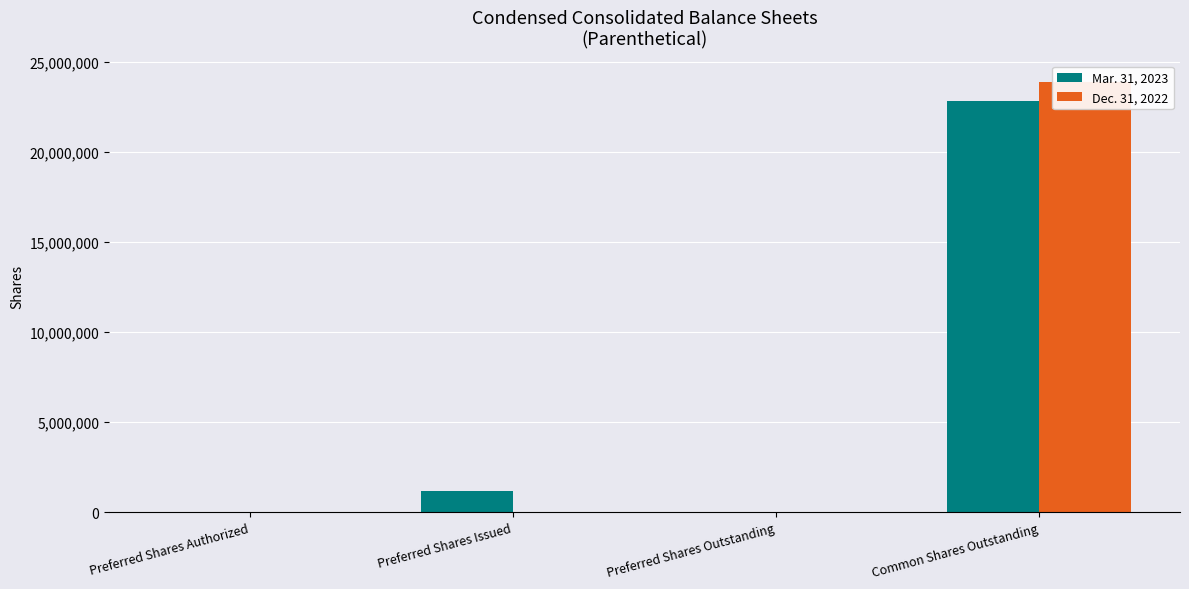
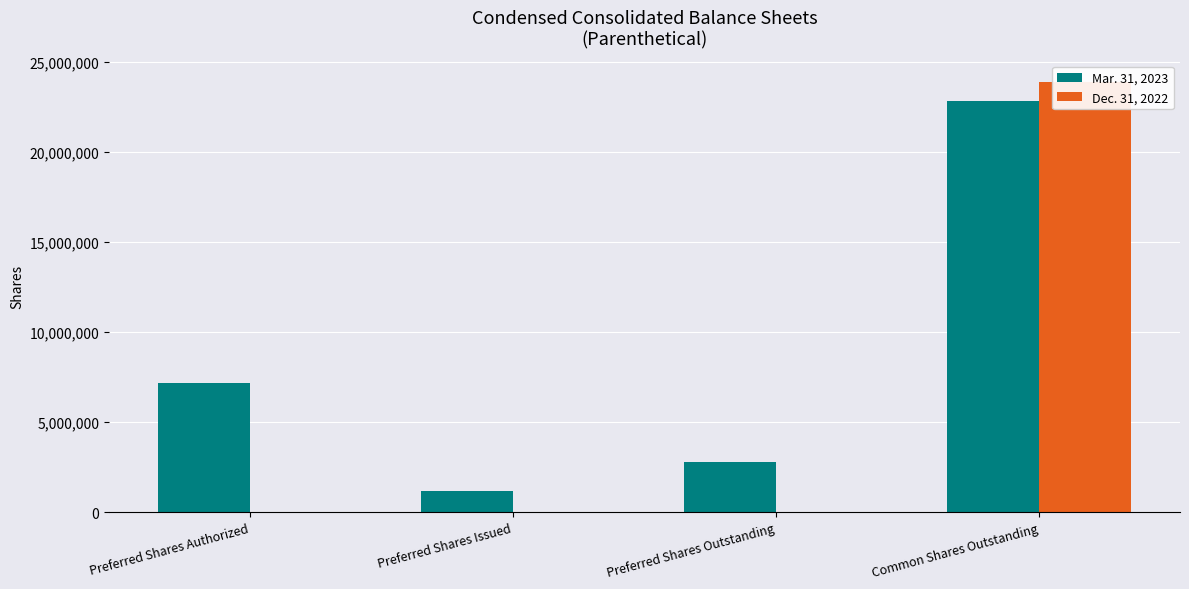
  {
    "Mar. 31, 2023": {
-     "Preferred Shares Authorized": "0",
+     "Preferred Shares Authorized": "7,100,000",
      "Preferred Shares Issued": "1,100,000",
-     "Preferred Shares Outstanding": "0",
+     "Preferred Shares Outstanding": "2,800,000",
      "Common Shares Outstanding": "22,800,000"
    },
    "Dec. 31, 2022": {
      "Preferred Shares Authorized": "0",
      "Preferred Shares Issued": "0",
      "Preferred Shares Outstanding": "0"
    }
  }
